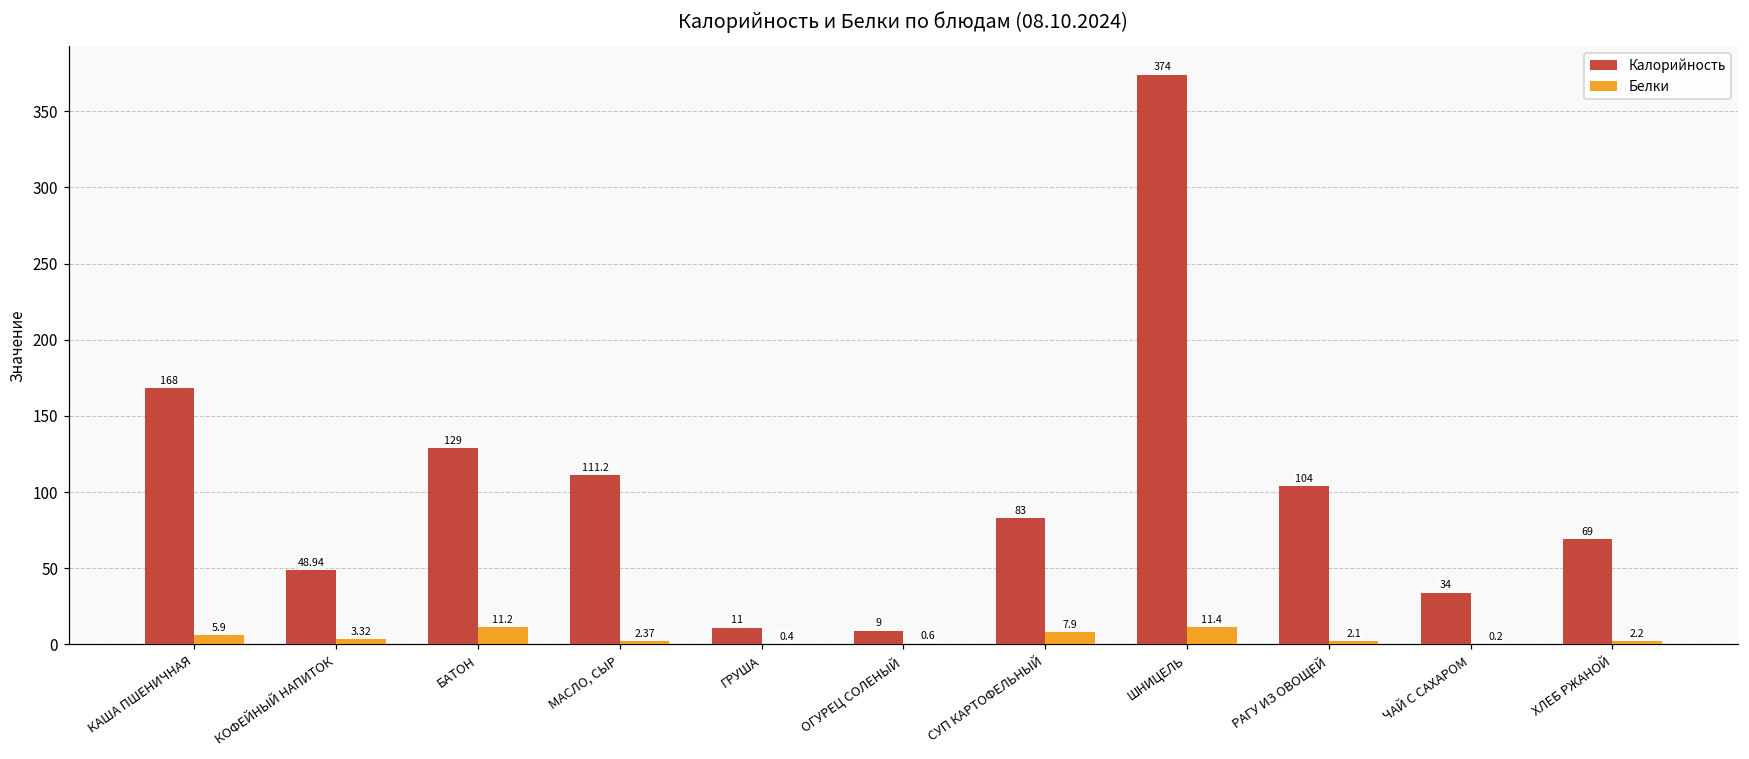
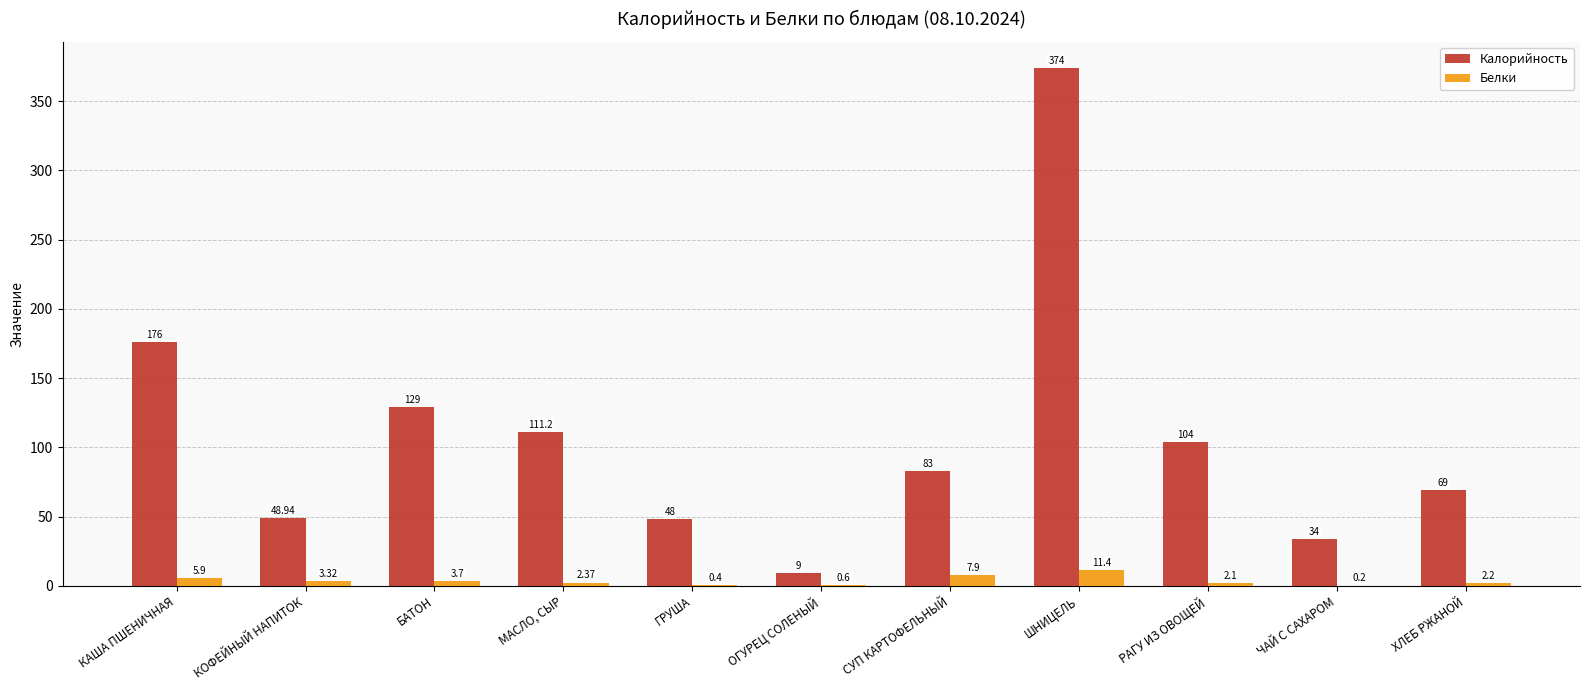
  {
    "Калорийность": {
-     "КАША ПШЕНИЧНАЯ": 168,
-     "ГРУША": 11
+     "КАША ПШЕНИЧНАЯ": 176,
+     "ГРУША": 48
    },
    "Белки": {
-     "БАТОН": 11.2
+     "БАТОН": 3.7
    }
  }
